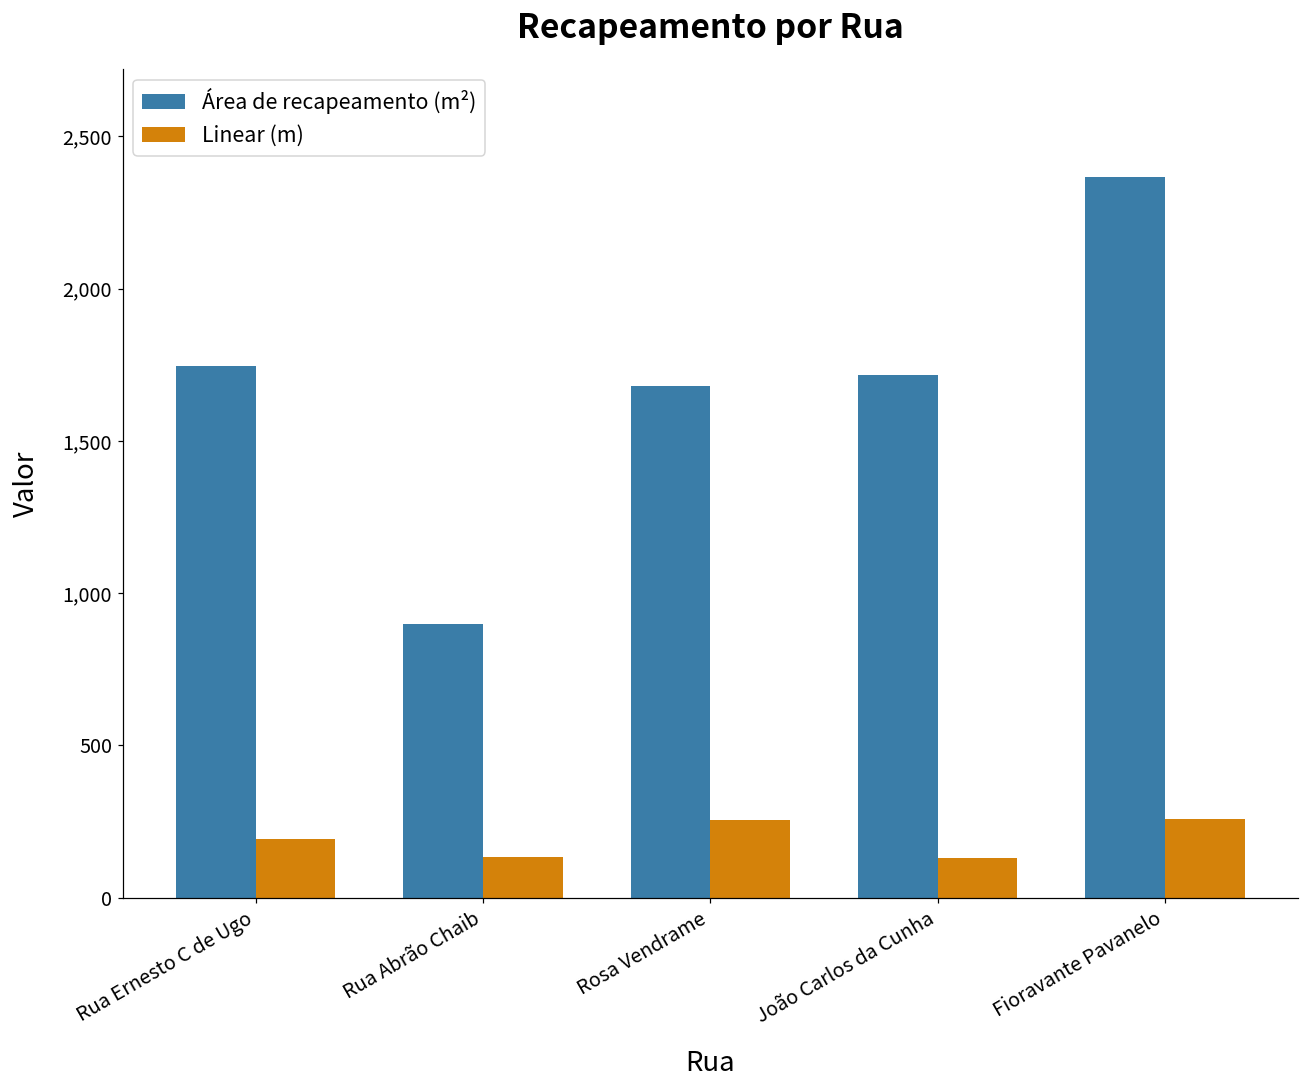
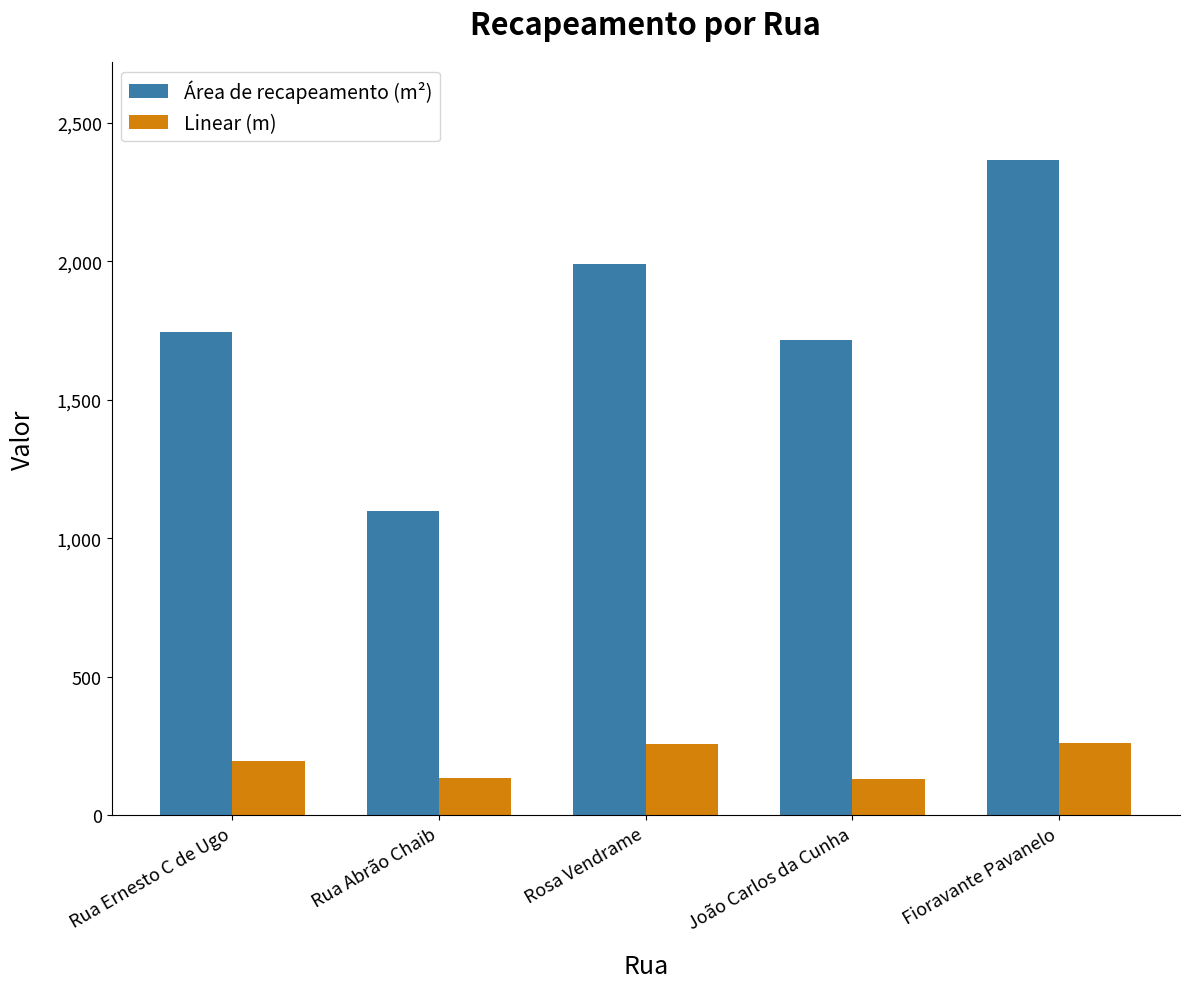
  {
    "Área de recapeamento (m²)": {
      "Rua Ernesto C de Ugo": "1,750",
-     "Rua Abrão Chaib": "900",
-     "Rosa Vendrame": "1,680",
+     "Rua Abrão Chaib": "1,100",
+     "Rosa Vendrame": "1,990",
      "João Carlos da Cunha": "1,720",
      "Fioravante Pavanelo": "2,370"
    },
    "Linear (m)": {
      "Rua Ernesto C de Ugo": "190",
      "Rua Abrão Chaib": "130",
      "Rosa Vendrame": "260",
      "João Carlos da Cunha": "130",
      "Fioravante Pavanelo": "260"
    }
  }
